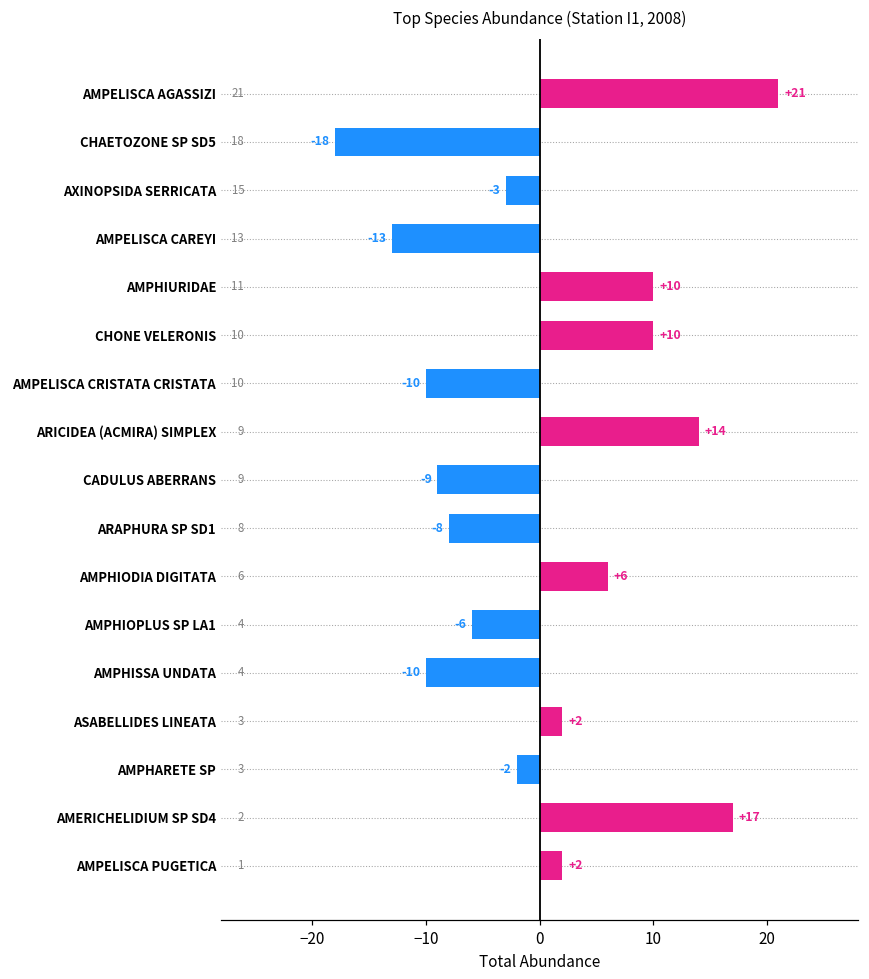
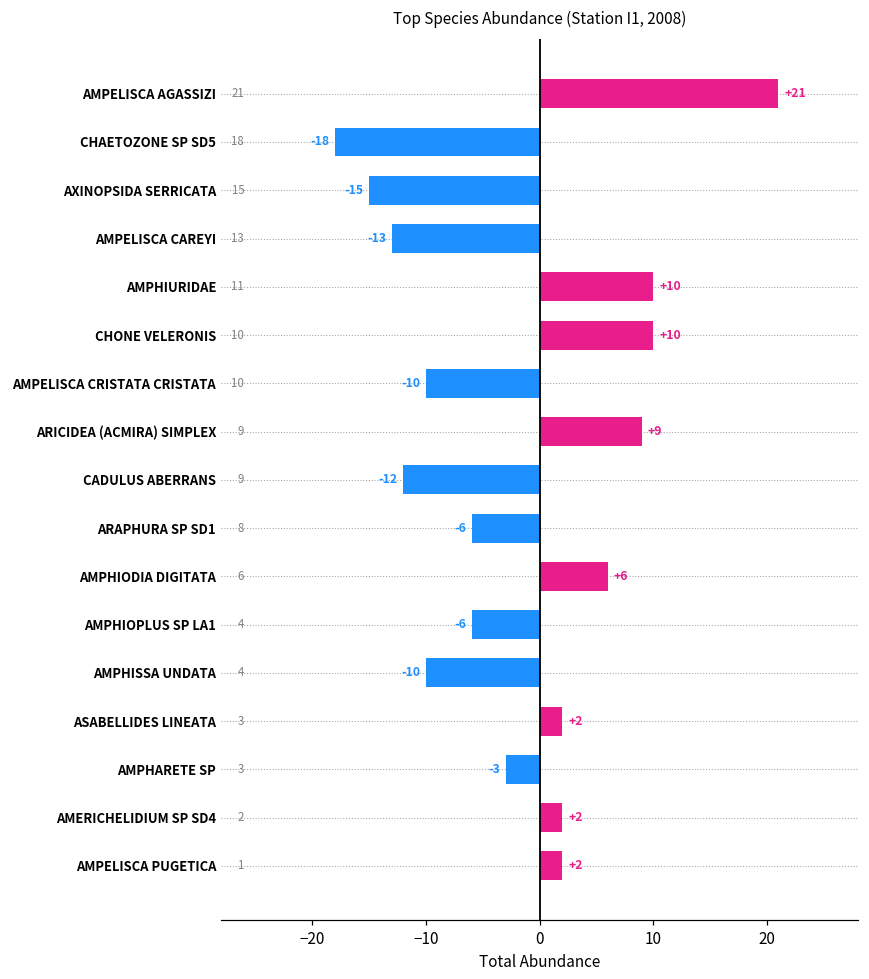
  {
    "AMPELISCA AGASSIZI": "+21",
    "CHAETOZONE SP SD5": "-18",
-   "AXINOPSIDA SERRICATA": "-3",
+   "AXINOPSIDA SERRICATA": "-15",
    "AMPELISCA CAREYI": "-13",
    "AMPHIURIDAE": "+10",
    "CHONE VELERONIS": "+10",
    "AMPELISCA CRISTATA CRISTATA": "-10",
-   "ARICIDEA (ACMIRA) SIMPLEX": "+14",
-   "CADULUS ABERRANS": "-9",
-   "ARAPHURA SP SD1": "-8",
+   "ARICIDEA (ACMIRA) SIMPLEX": "+9",
+   "CADULUS ABERRANS": "-12",
+   "ARAPHURA SP SD1": "-6",
    "AMPHIODIA DIGITATA": "+6",
    "AMPHIOPLUS SP LA1": "-6",
    "AMPHISSA UNDATA": "-10",
    "ASABELLIDES LINEATA": "+2",
-   "AMPHARETE SP": "-2",
-   "AMERICHELIDIUM SP SD4": "+17",
+   "AMPHARETE SP": "-3",
+   "AMERICHELIDIUM SP SD4": "+2",
    "AMPELISCA PUGETICA": "+2"
  }
